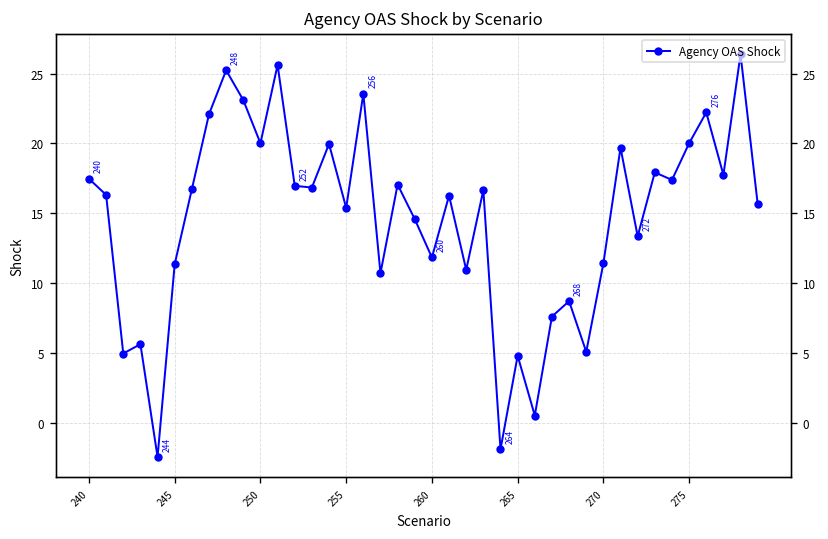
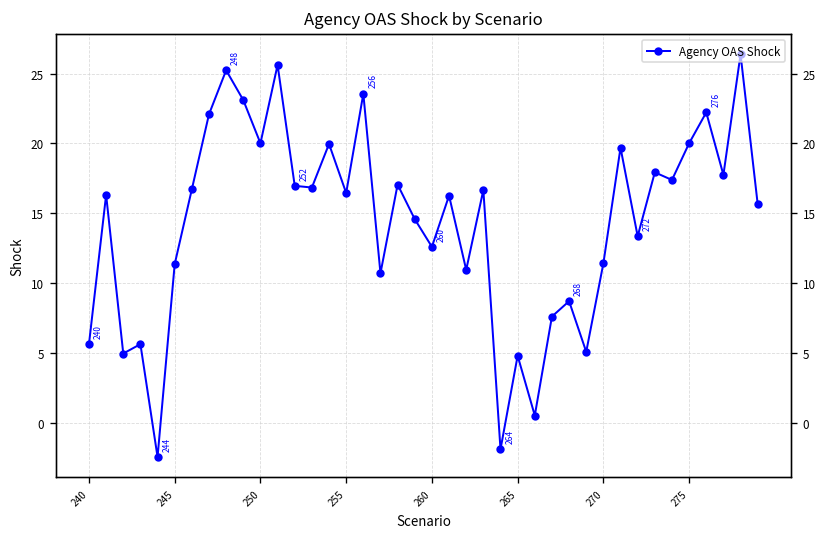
  {
-   "240": 17.5,
+   "240": 5.6,
    "245": 11.4,
    "250": 20.0,
-   "255": 15.4,
-   "260": 11.8,
+   "255": 16.5,
+   "260": 12.6,
    "265": 4.8,
    "270": 11.4,
    "275": 20.0
  }
